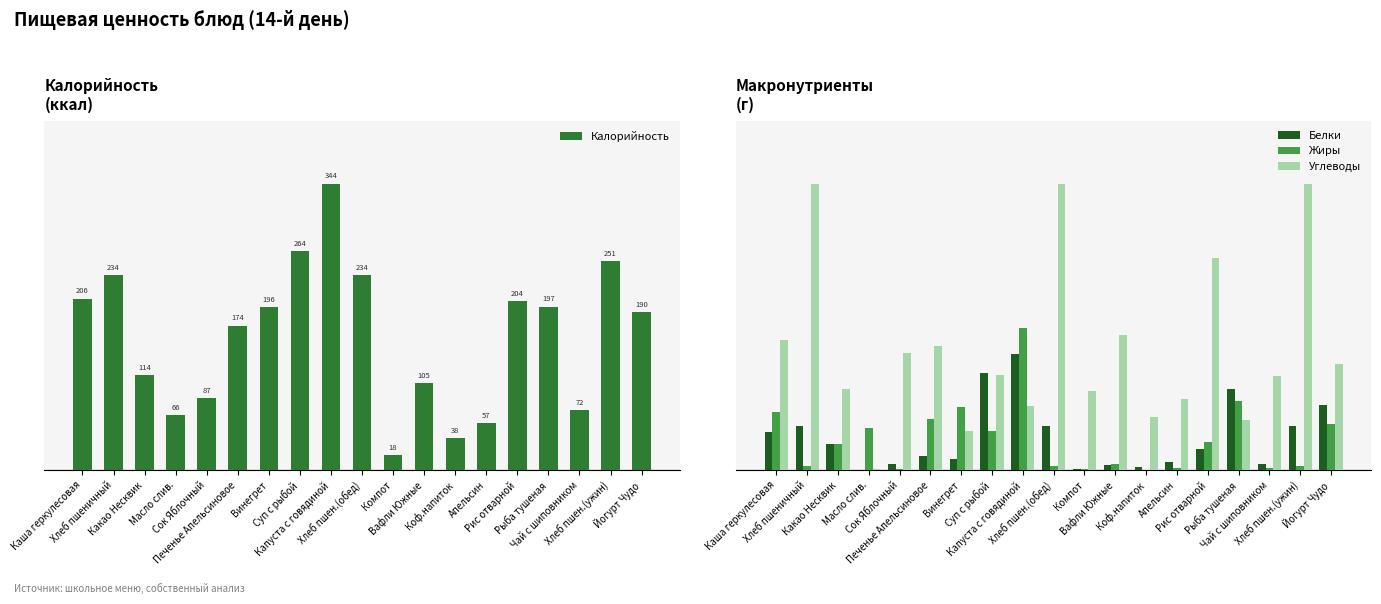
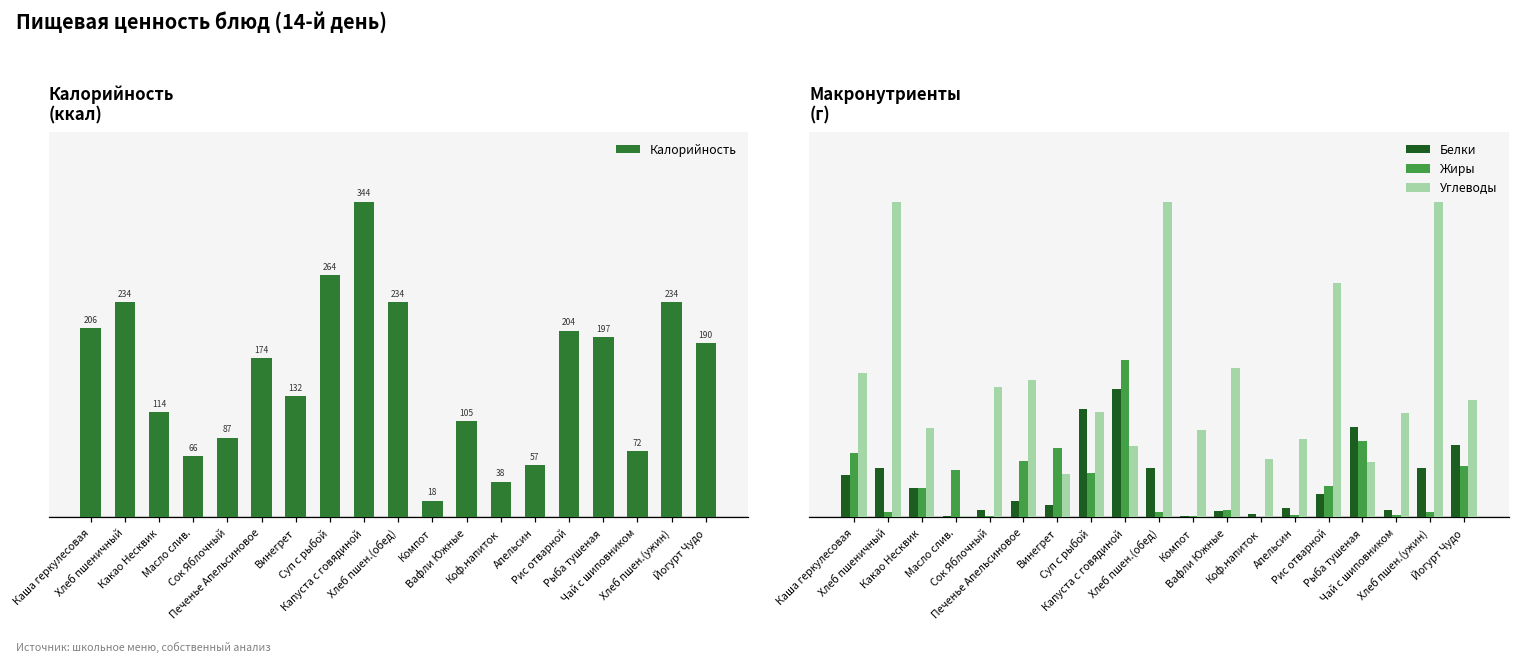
  {
    "Калорийность (ккал)": {
      "Каша геркулесовая": 206,
      "Хлеб пшеничный": 234,
      "Какао Несквик": 114,
      "Масло слив.": 66,
      "Сок Яблочный": 87,
      "Печенье Апельсиновое": 174,
-     "Винегрет": 196,
+     "Винегрет": 132,
      "Суп с рыбой": 264,
      "Капуста с говядиной": 344,
      "Хлеб пшен.(обед)": 234,
      "Компот": 18,
      "Вафли Южные": 105,
      "Коф.напиток": 38,
      "Апельсин": 57,
      "Рис отварной": 204,
      "Рыба тушеная": 197,
      "Чай с шиповником": 72,
-     "Хлеб пшен.(ужин)": 251,
+     "Хлеб пшен.(ужин)": 234,
      "Йогурт Чудо": 190
    }
  }
